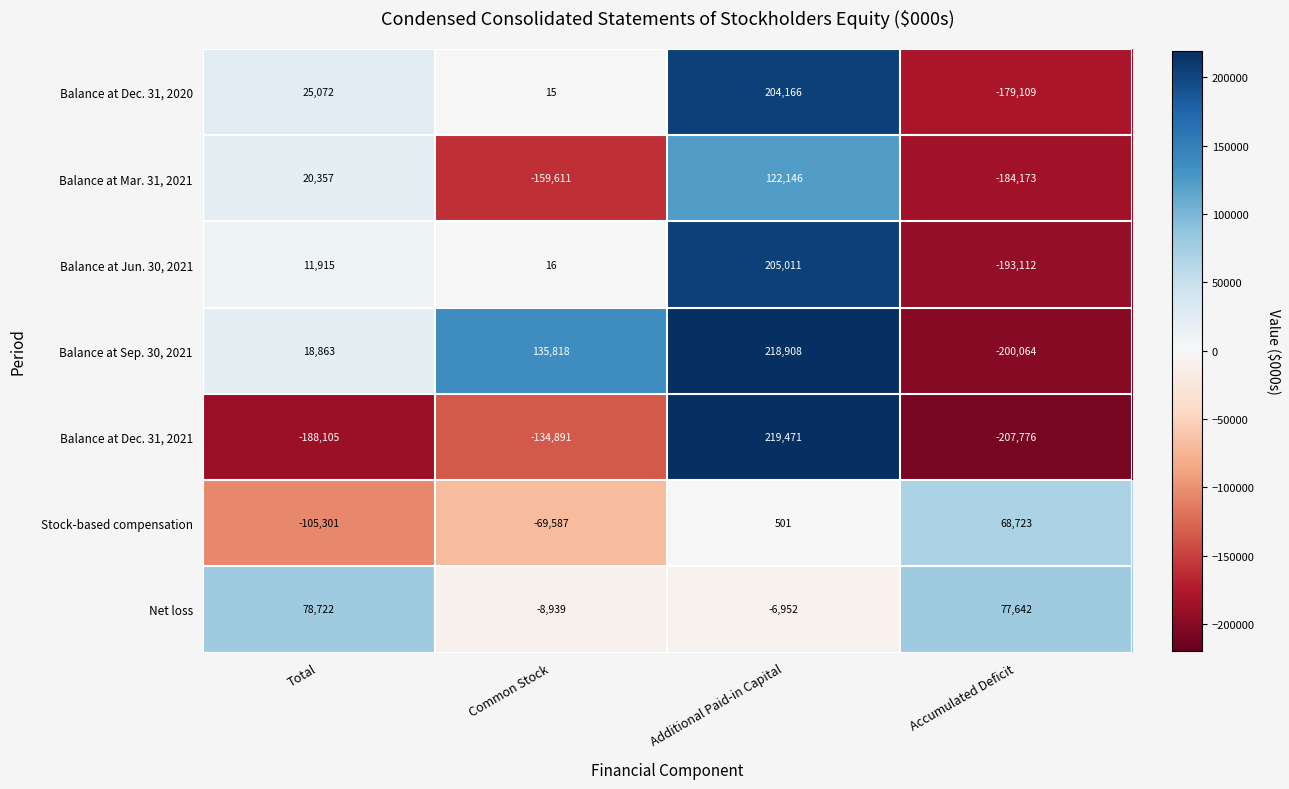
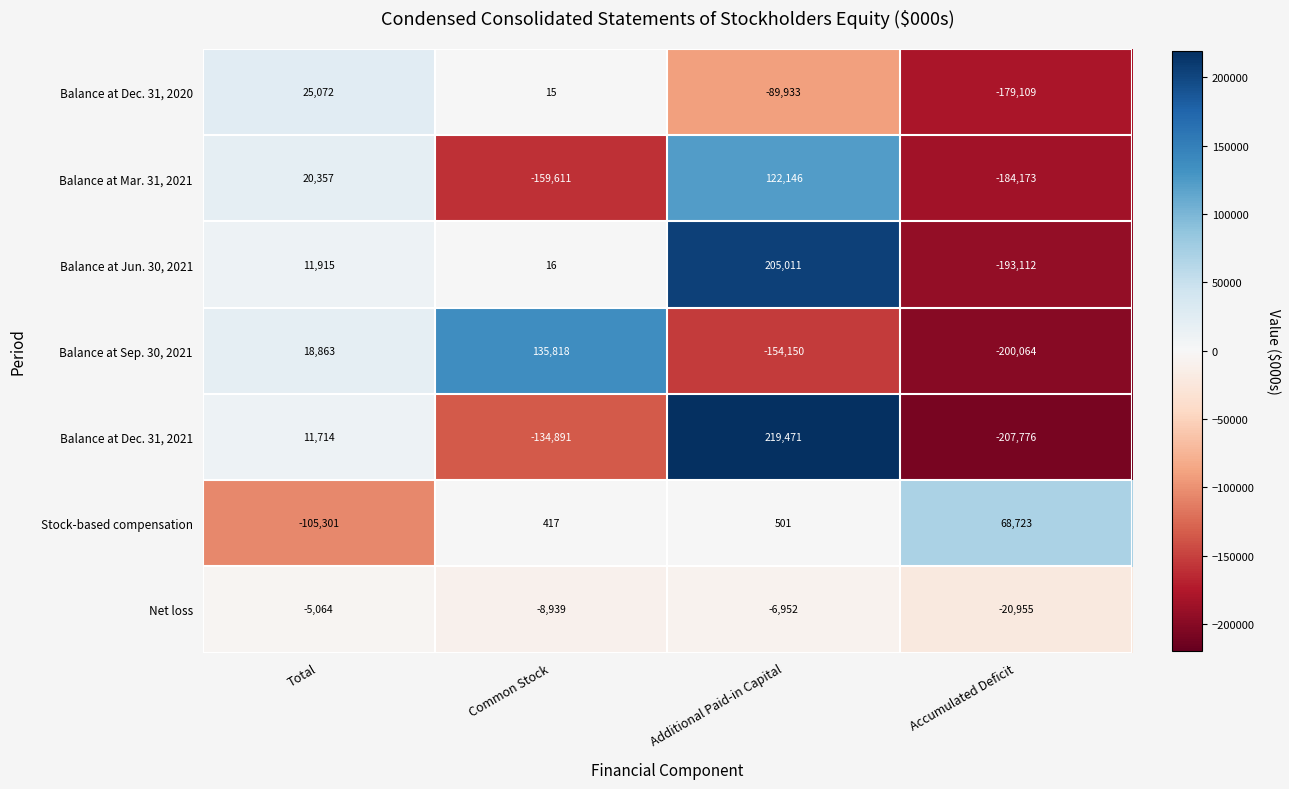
  {
    "Balance at Dec. 31, 2020": {
      "Total": "25,072",
      "Common Stock": "15",
-     "Additional Paid-in Capital": "204,166",
+     "Additional Paid-in Capital": "-89,933",
      "Accumulated Deficit": "-179,109"
    },
    "Balance at Mar. 31, 2021": {
      "Total": "20,357",
      "Common Stock": "-159,611",
      "Additional Paid-in Capital": "122,146",
      "Accumulated Deficit": "-184,173"
    },
    "Balance at Jun. 30, 2021": {
      "Total": "11,915",
      "Common Stock": "16",
      "Additional Paid-in Capital": "205,011",
      "Accumulated Deficit": "-193,112"
    },
    "Balance at Sep. 30, 2021": {
      "Total": "18,863",
      "Common Stock": "135,818",
-     "Additional Paid-in Capital": "218,908",
+     "Additional Paid-in Capital": "-154,150",
      "Accumulated Deficit": "-200,064"
    },
    "Balance at Dec. 31, 2021": {
-     "Total": "-188,105",
+     "Total": "11,714",
      "Common Stock": "-134,891",
      "Additional Paid-in Capital": "219,471",
      "Accumulated Deficit": "-207,776"
    },
    "Stock-based compensation": {
      "Total": "-105,301",
-     "Common Stock": "-69,587",
+     "Common Stock": "417",
      "Additional Paid-in Capital": "501",
      "Accumulated Deficit": "68,723"
    },
    "Net loss": {
-     "Total": "78,722",
+     "Total": "-5,064",
      "Common Stock": "-8,939",
      "Additional Paid-in Capital": "-6,952",
-     "Accumulated Deficit": "77,642"
+     "Accumulated Deficit": "-20,955"
    }
  }
